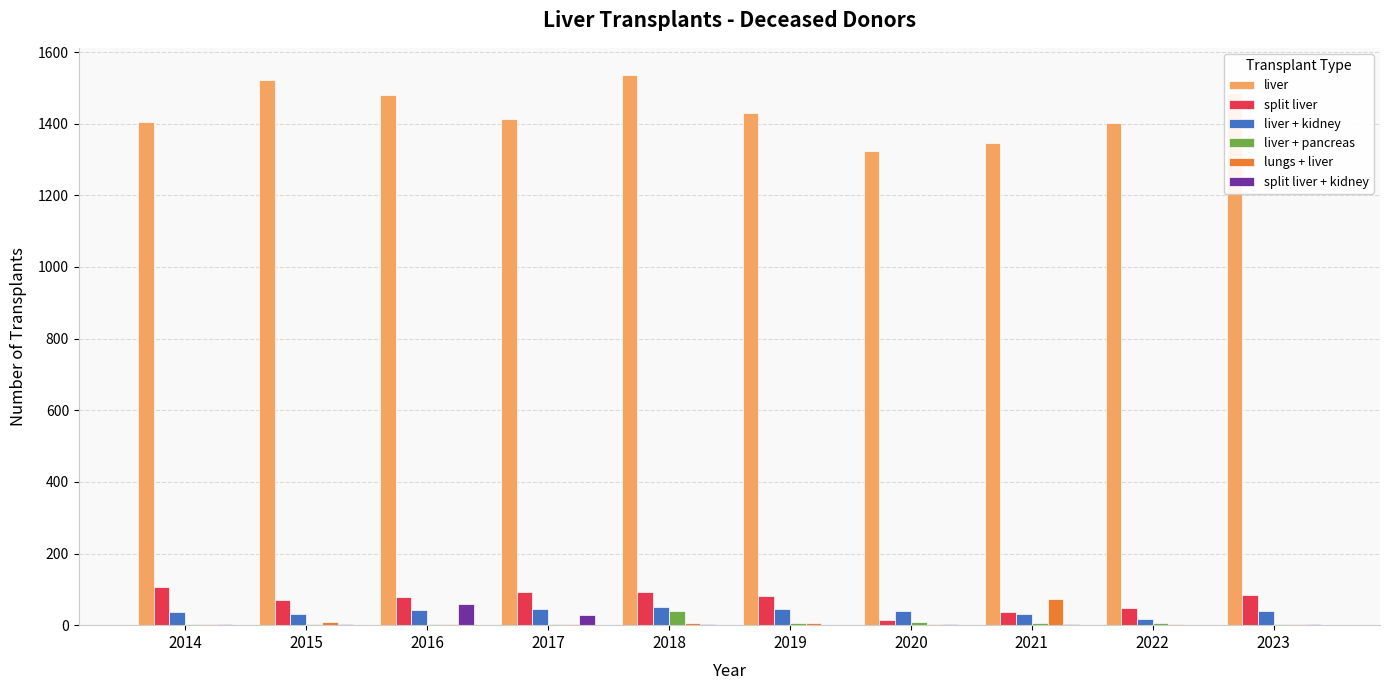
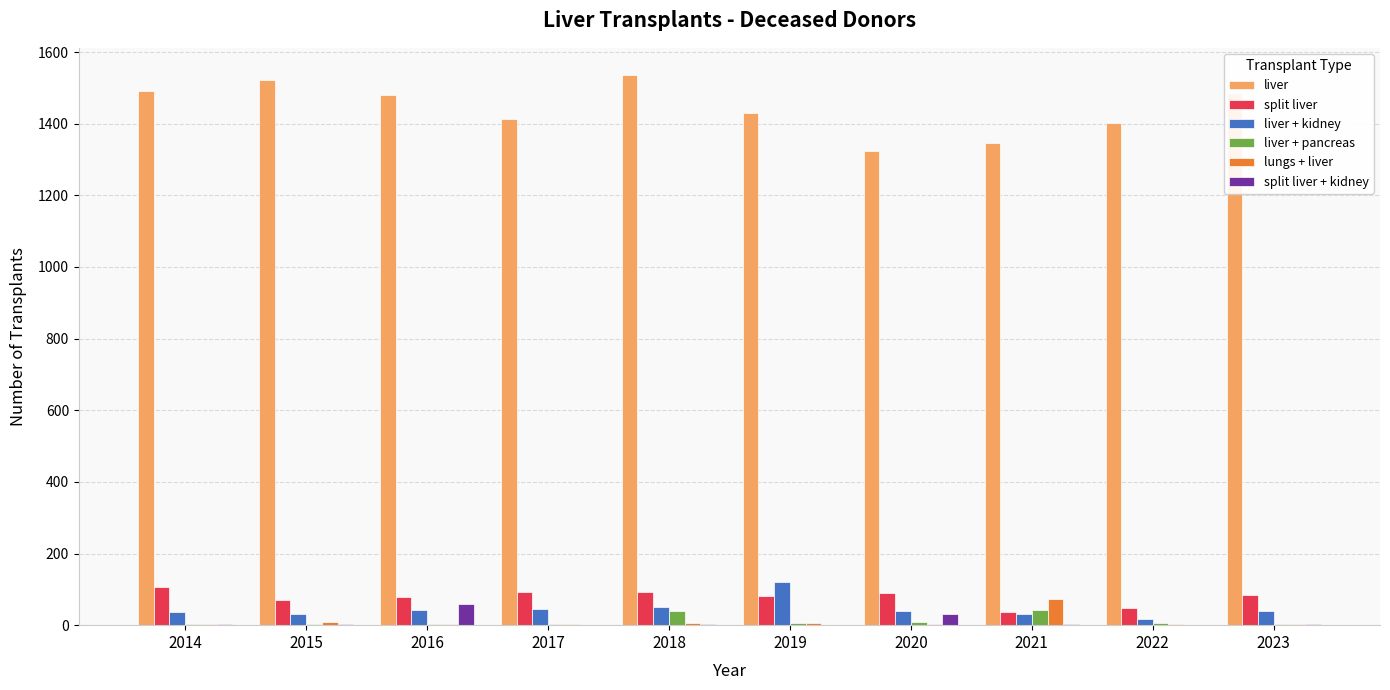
  {
    "liver": {
-     "2014": 1410,
+     "2014": 1490,
      "2015": 1520,
      "2016": 1480,
      "2017": 1410,
      "2018": 1540,
      "2019": 1430,
      "2020": 1320,
      "2021": 1350,
      "2022": 1400
    },
    "split liver": {
      "2014": 110,
      "2015": 70,
      "2016": 80,
      "2017": 90,
      "2018": 90,
      "2019": 80,
-     "2020": 10,
+     "2020": 90,
      "2021": 40,
      "2022": 50,
      "2023": 90
    },
    "liver + kidney": {
      "2014": 40,
      "2015": 30,
      "2016": 40,
      "2017": 50,
      "2018": 50,
-     "2019": 50,
+     "2019": 120,
      "2020": 40,
      "2021": 30,
      "2022": 20,
      "2023": 40
    },
    "liver + pancreas": {
      "2018": 40,
      "2020": 10,
-     "2021": 10
+     "2021": 40
    },
    "lungs + liver": {
      "2015": 10,
      "2021": 70
    },
    "split liver + kidney": {
      "2016": 60,
-     "2017": 30,
-     "2020": 0
+     "2017": 0,
+     "2020": 30
    }
  }
